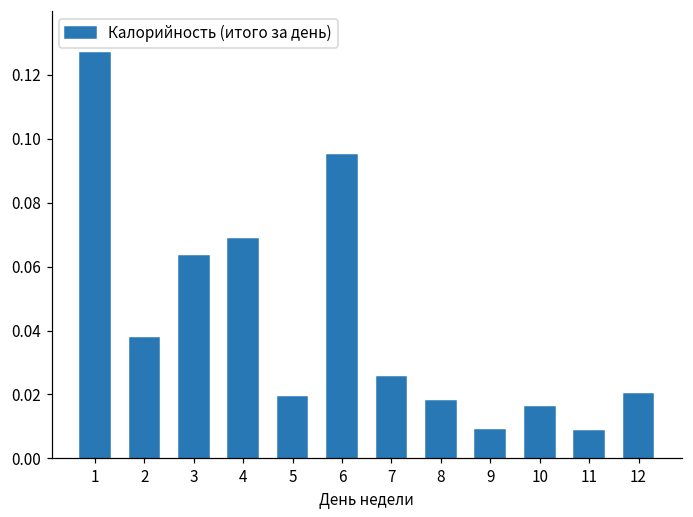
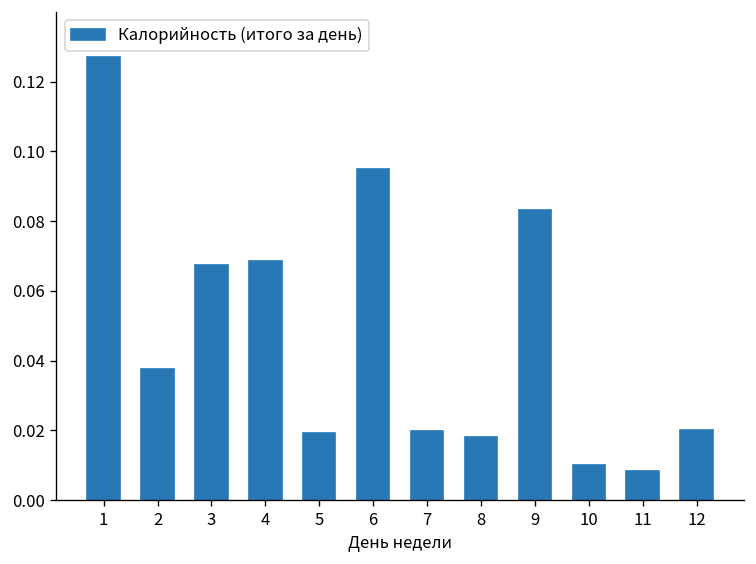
  {
    "1": 0.127,
    "2": 0.038,
-   "3": 0.063,
+   "3": 0.068,
    "4": 0.069,
    "5": 0.019,
    "6": 0.095,
-   "7": 0.025,
+   "7": 0.020,
    "8": 0.018,
-   "9": 0.009,
-   "10": 0.016,
+   "9": 0.083,
+   "10": 0.010,
    "11": 0.008,
    "12": 0.020
  }
